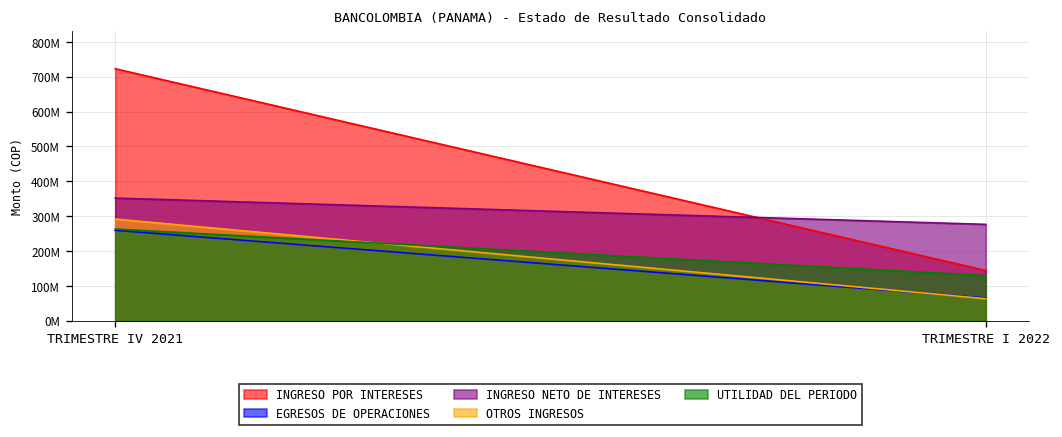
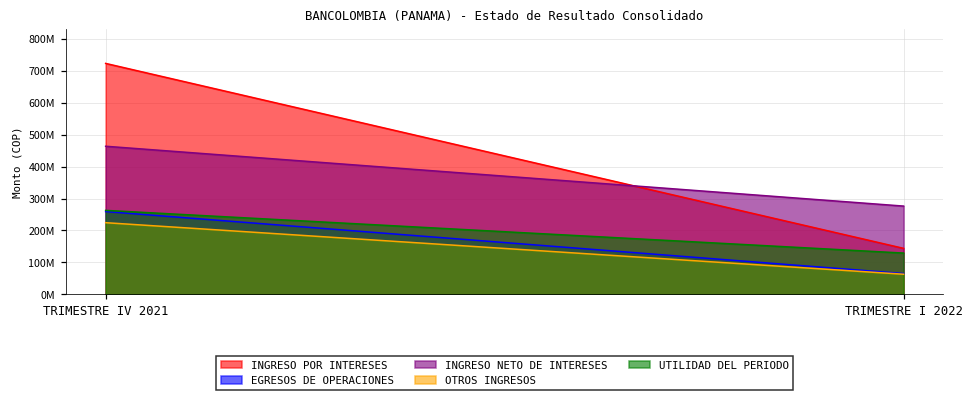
  {
    "INGRESO POR INTERESES": {
      "TRIMESTRE IV 2021": 720000000,
      "TRIMESTRE I 2022": 140000000
    },
    "INGRESO NETO DE INTERESES": {
-     "TRIMESTRE IV 2021": 350000000,
+     "TRIMESTRE IV 2021": 460000000,
      "TRIMESTRE I 2022": 280000000
    },
    "OTROS INGRESOS": {
-     "TRIMESTRE IV 2021": 290000000
+     "TRIMESTRE IV 2021": 220000000
    },
    "UTILIDAD DEL PERIODO": {
      "TRIMESTRE I 2022": 130000000
    }
  }
